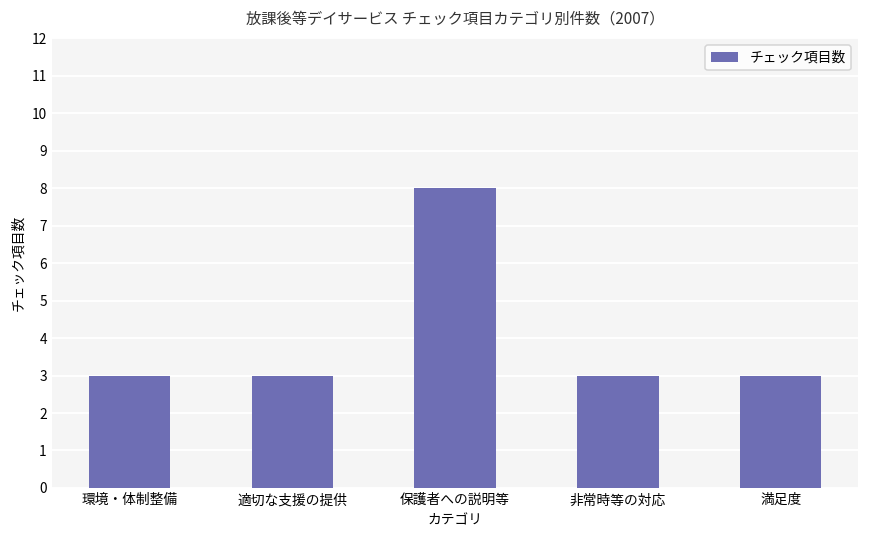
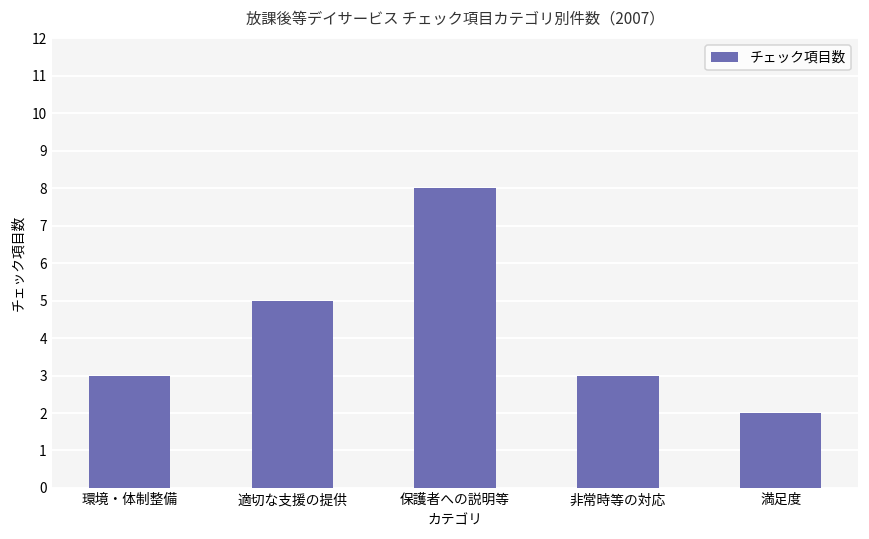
  {
    "環境・体制整備": 3,
-   "適切な支援の提供": 3,
+   "適切な支援の提供": 5,
    "保護者への説明等": 8,
    "非常時等の対応": 3,
-   "満足度": 3
+   "満足度": 2
  }
